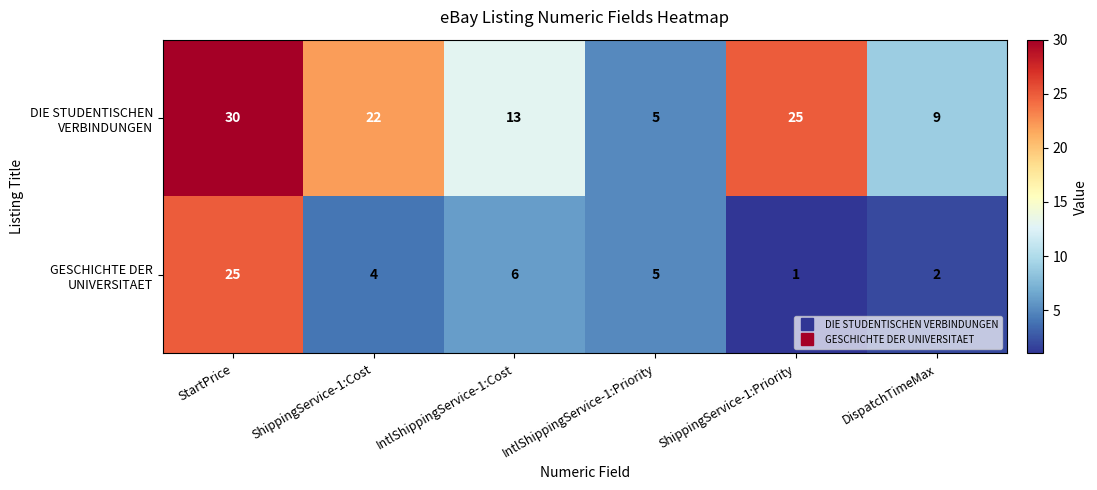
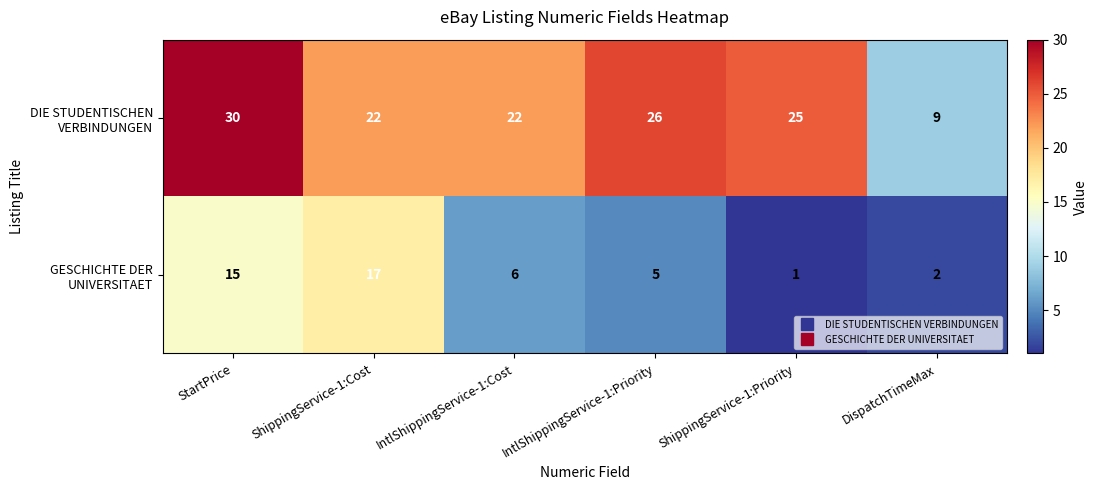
  {
    "DIE STUDENTISCHEN VERBINDUNGEN": {
      "StartPrice": 30,
      "ShippingService-1:Cost": 22,
-     "IntlShippingService-1:Cost": 13,
-     "IntlShippingService-1:Priority": 5,
+     "IntlShippingService-1:Cost": 22,
+     "IntlShippingService-1:Priority": 26,
      "ShippingService-1:Priority": 25,
      "DispatchTimeMax": 9
    },
    "GESCHICHTE DER UNIVERSITAET": {
-     "StartPrice": 25,
-     "ShippingService-1:Cost": 4,
+     "StartPrice": 15,
+     "ShippingService-1:Cost": 17,
      "IntlShippingService-1:Cost": 6,
      "IntlShippingService-1:Priority": 5,
      "ShippingService-1:Priority": 1,
      "DispatchTimeMax": 2
    }
  }
